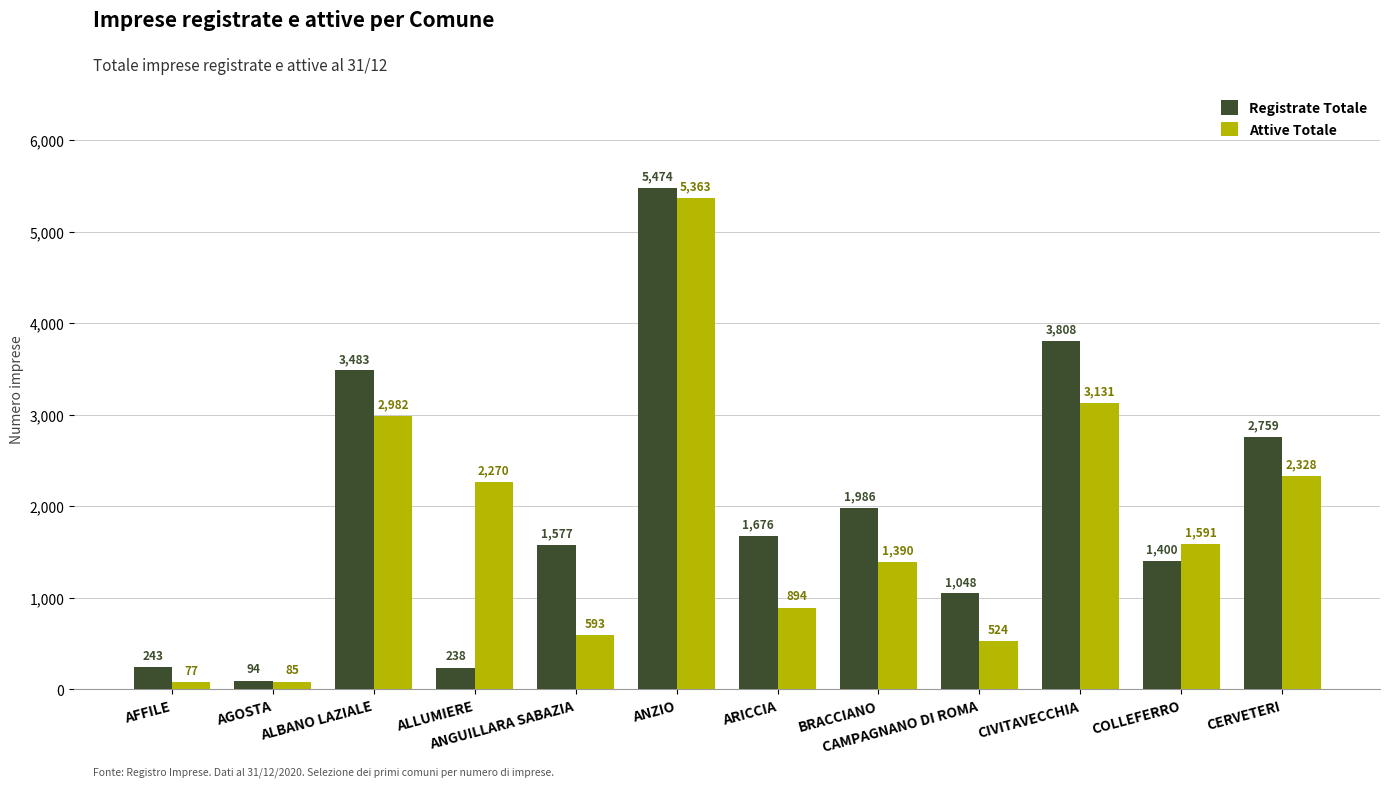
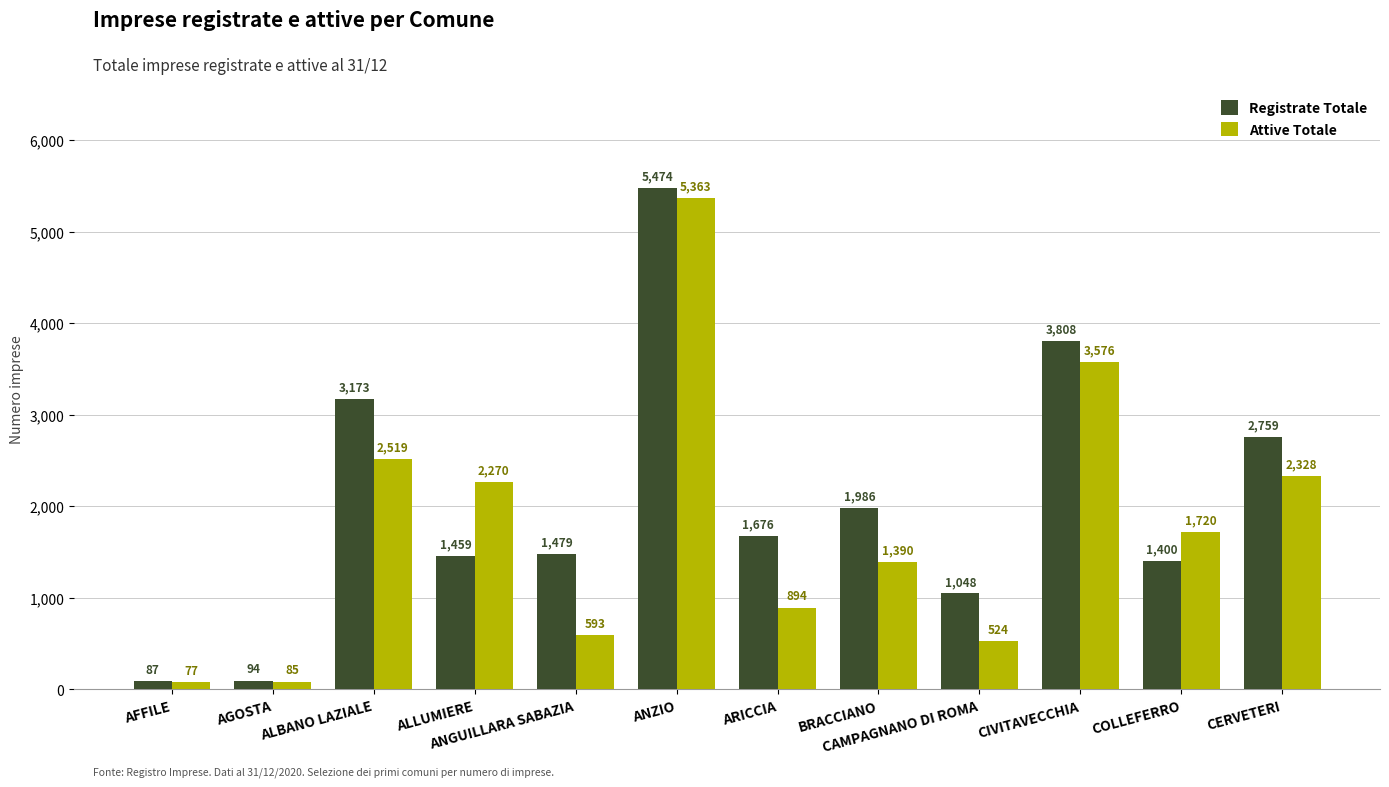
  {
    "Registrate Totale": {
-     "AFFILE": "243",
+     "AFFILE": "87",
      "AGOSTA": "94",
-     "ALBANO LAZIALE": "3,483",
-     "ALLUMIERE": "238",
-     "ANGUILLARA SABAZIA": "1,577",
+     "ALBANO LAZIALE": "3,173",
+     "ALLUMIERE": "1,459",
+     "ANGUILLARA SABAZIA": "1,479",
      "ANZIO": "5,474",
      "ARICCIA": "1,676",
      "BRACCIANO": "1,986",
      "CAMPAGNANO DI ROMA": "1,048",
      "CIVITAVECCHIA": "3,808",
      "COLLEFERRO": "1,400",
      "CERVETERI": "2,759"
    },
    "Attive Totale": {
      "AFFILE": "77",
      "AGOSTA": "85",
-     "ALBANO LAZIALE": "2,982",
+     "ALBANO LAZIALE": "2,519",
      "ALLUMIERE": "2,270",
      "ANGUILLARA SABAZIA": "593",
      "ANZIO": "5,363",
      "ARICCIA": "894",
      "BRACCIANO": "1,390",
      "CAMPAGNANO DI ROMA": "524",
-     "CIVITAVECCHIA": "3,131",
-     "COLLEFERRO": "1,591",
+     "CIVITAVECCHIA": "3,576",
+     "COLLEFERRO": "1,720",
      "CERVETERI": "2,328"
    }
  }
